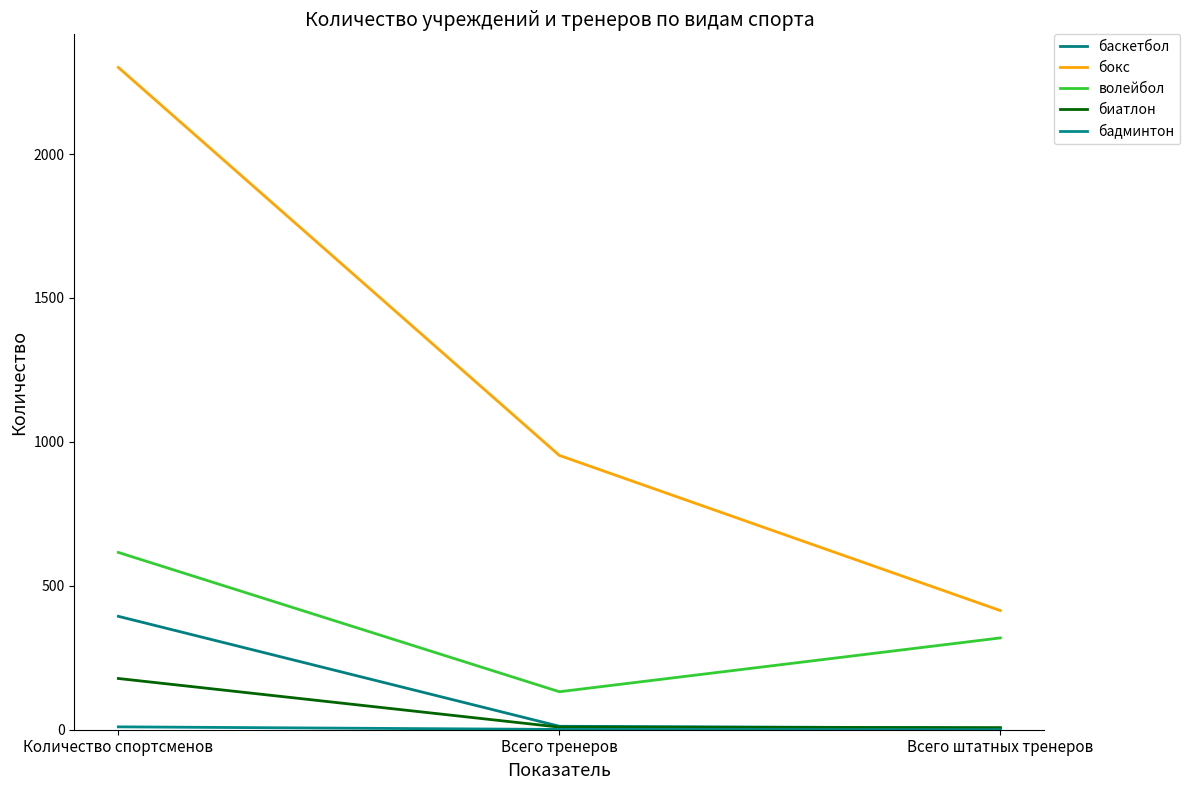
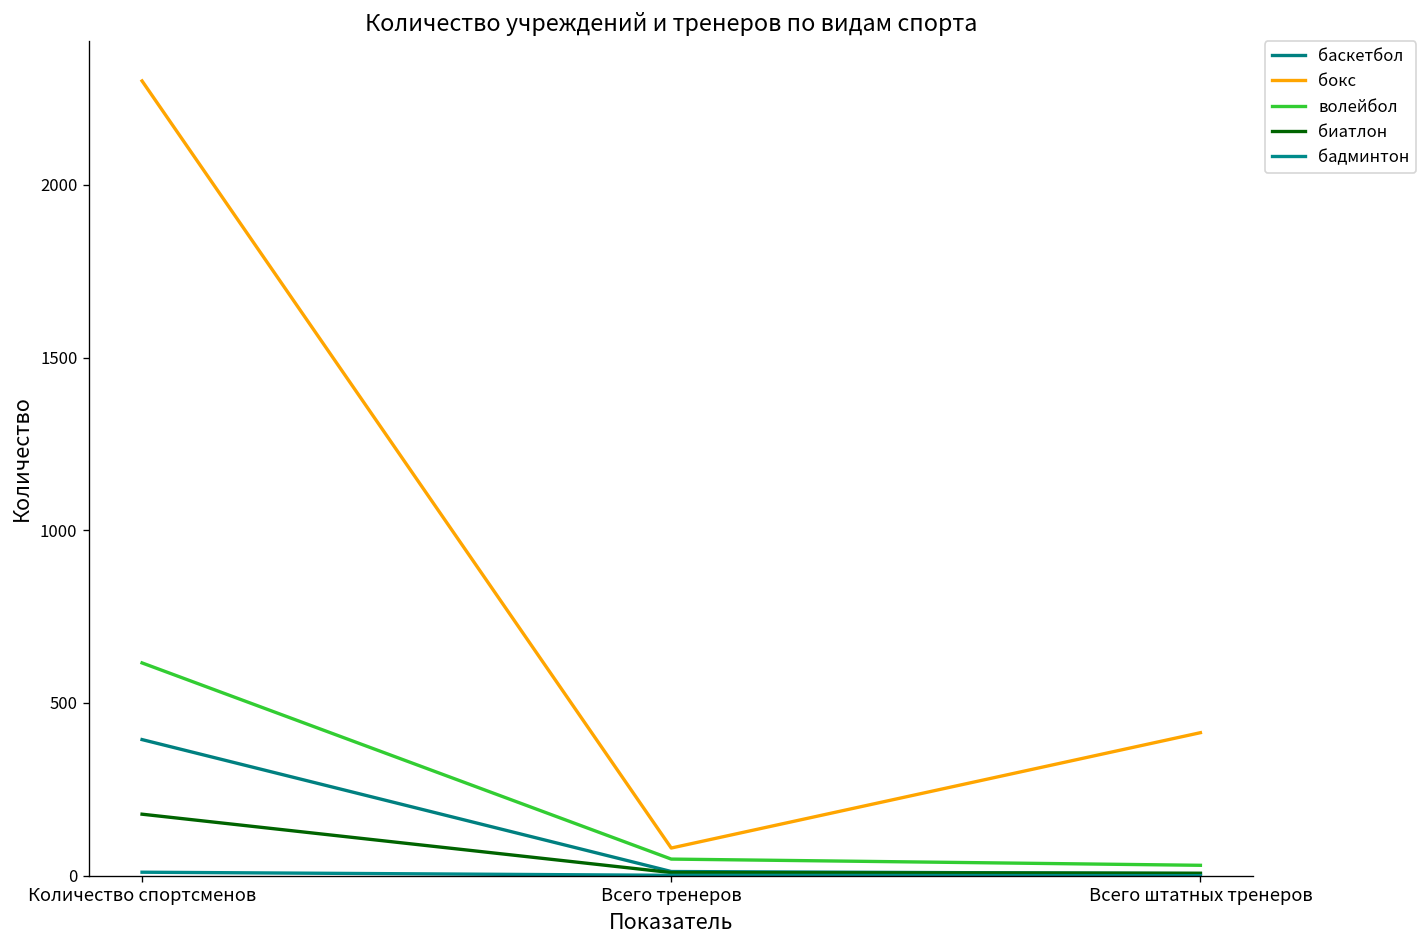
  {
    "бокс": {
      "Количество спортсменов": 2300,
-     "Всего тренеров": 950,
+     "Всего тренеров": 80,
      "Всего штатных тренеров": 410
    },
    "волейбол": {
      "Количество спортсменов": 620,
-     "Всего тренеров": 130,
-     "Всего штатных тренеров": 320
+     "Всего тренеров": 50,
+     "Всего штатных тренеров": 30
    },
    "биатлон": {
      "Количество спортсменов": 180
    }
  }
